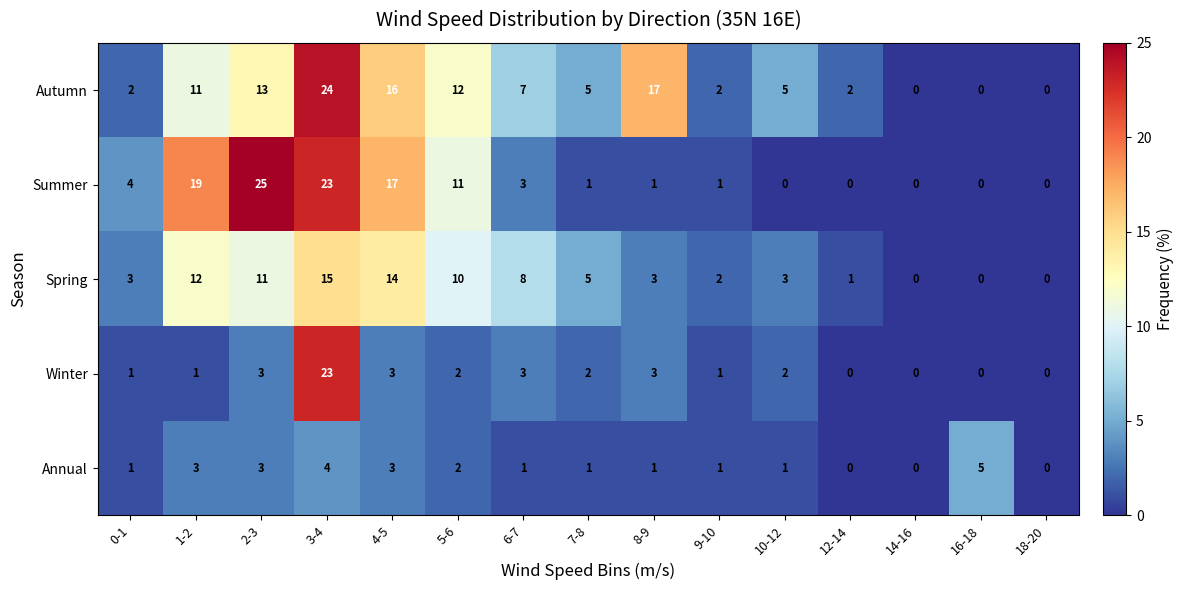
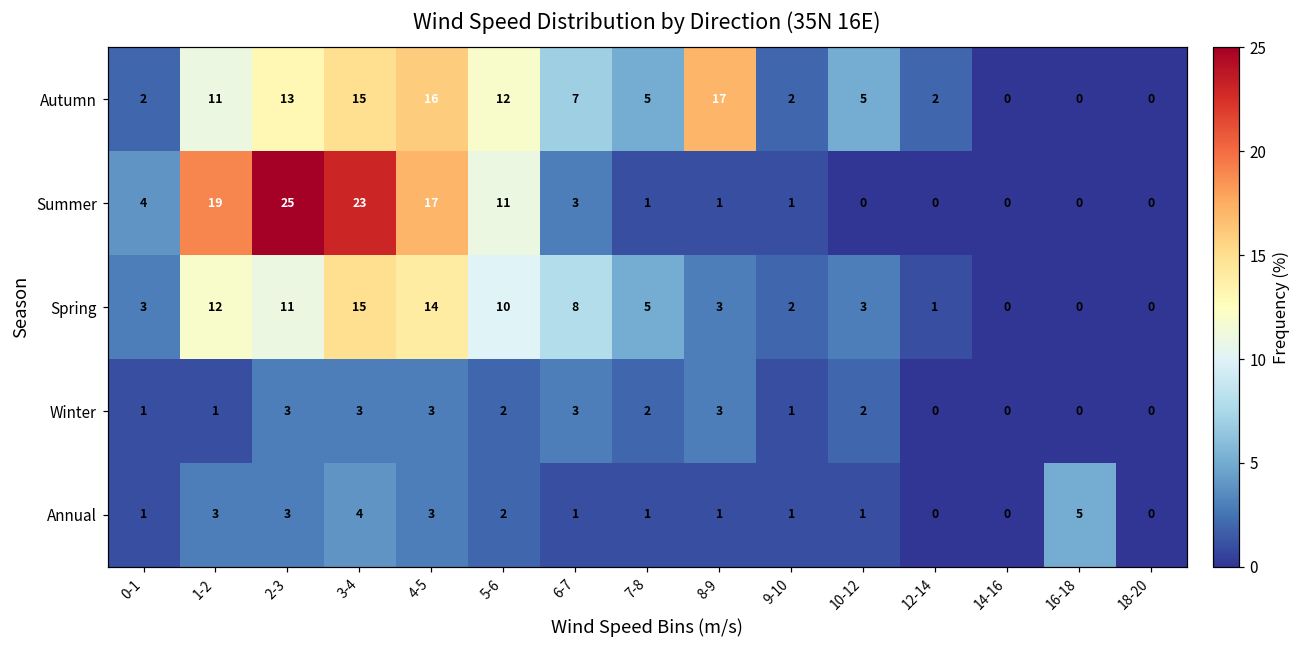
  {
    "Autumn": {
      "0-1": 2,
      "1-2": 11,
      "2-3": 13,
-     "3-4": 24,
+     "3-4": 15,
      "4-5": 16,
      "5-6": 12,
      "6-7": 7,
      "7-8": 5,
      "8-9": 17,
      "9-10": 2,
      "10-12": 5,
      "12-14": 2,
      "14-16": 0,
      "16-18": 0,
      "18-20": 0
    },
    "Summer": {
      "0-1": 4,
      "1-2": 19,
      "2-3": 25,
      "3-4": 23,
      "4-5": 17,
      "5-6": 11,
      "6-7": 3,
      "7-8": 1,
      "8-9": 1,
      "9-10": 1,
      "10-12": 0,
      "12-14": 0,
      "14-16": 0,
      "16-18": 0,
      "18-20": 0
    },
    "Spring": {
      "0-1": 3,
      "1-2": 12,
      "2-3": 11,
      "3-4": 15,
      "4-5": 14,
      "5-6": 10,
      "6-7": 8,
      "7-8": 5,
      "8-9": 3,
      "9-10": 2,
      "10-12": 3,
      "12-14": 1,
      "14-16": 0,
      "16-18": 0,
      "18-20": 0
    },
    "Winter": {
      "0-1": 1,
      "1-2": 1,
      "2-3": 3,
-     "3-4": 23,
+     "3-4": 3,
      "4-5": 3,
      "5-6": 2,
      "6-7": 3,
      "7-8": 2,
      "8-9": 3,
      "9-10": 1,
      "10-12": 2,
      "12-14": 0,
      "14-16": 0,
      "16-18": 0,
      "18-20": 0
    },
    "Annual": {
      "0-1": 1,
      "1-2": 3,
      "2-3": 3,
      "3-4": 4,
      "4-5": 3,
      "5-6": 2,
      "6-7": 1,
      "7-8": 1,
      "8-9": 1,
      "9-10": 1,
      "10-12": 1,
      "12-14": 0,
      "14-16": 0,
      "16-18": 5,
      "18-20": 0
    }
  }
